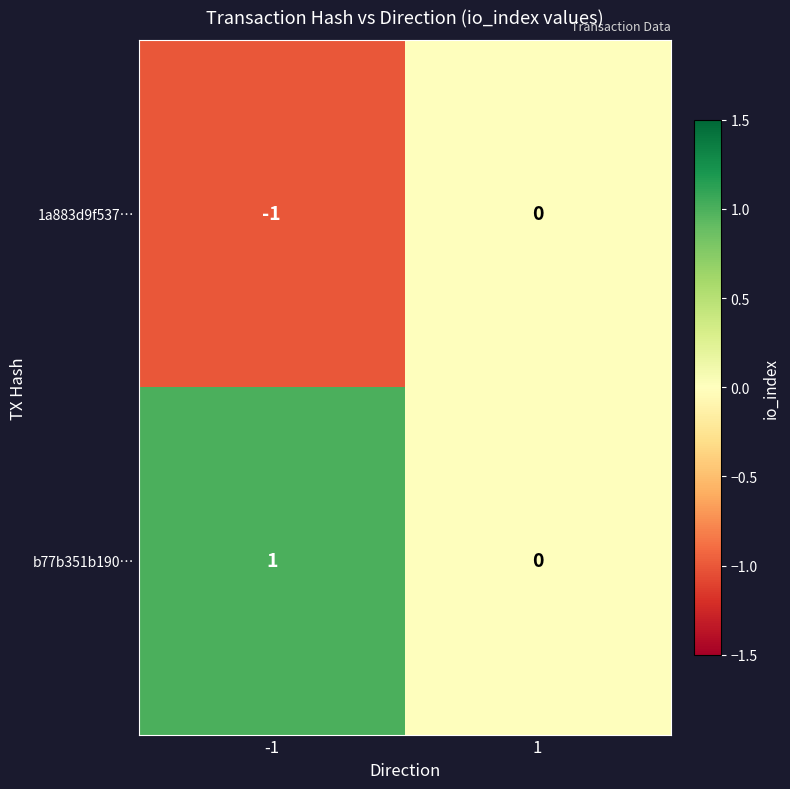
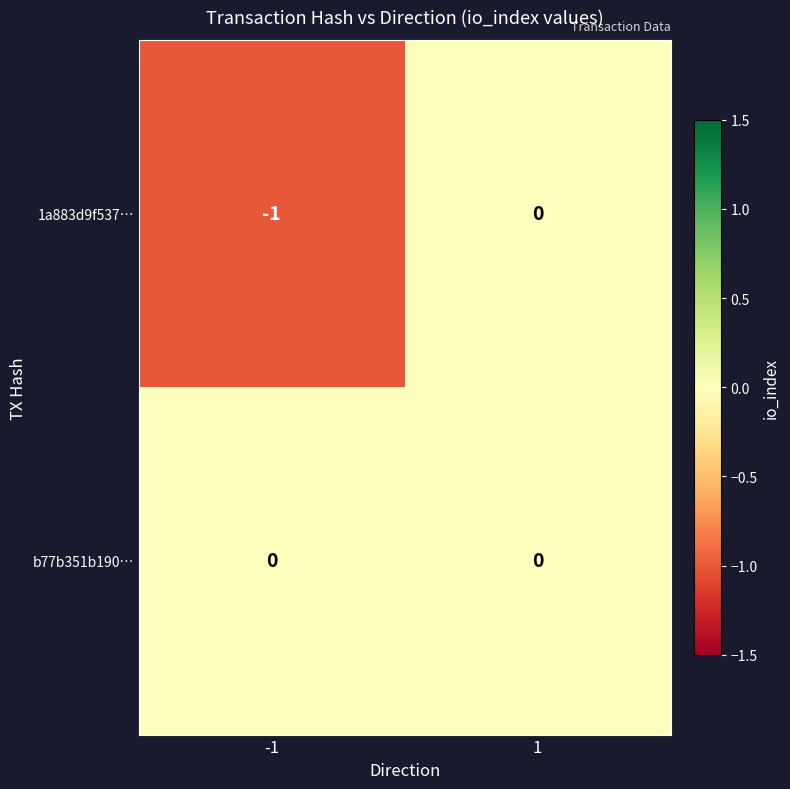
  {
    "1a883d9f537…": {
      "-1": -1,
      "1": 0
    },
    "b77b351b190…": {
-     "-1": 1,
+     "-1": 0,
      "1": 0
    }
  }
